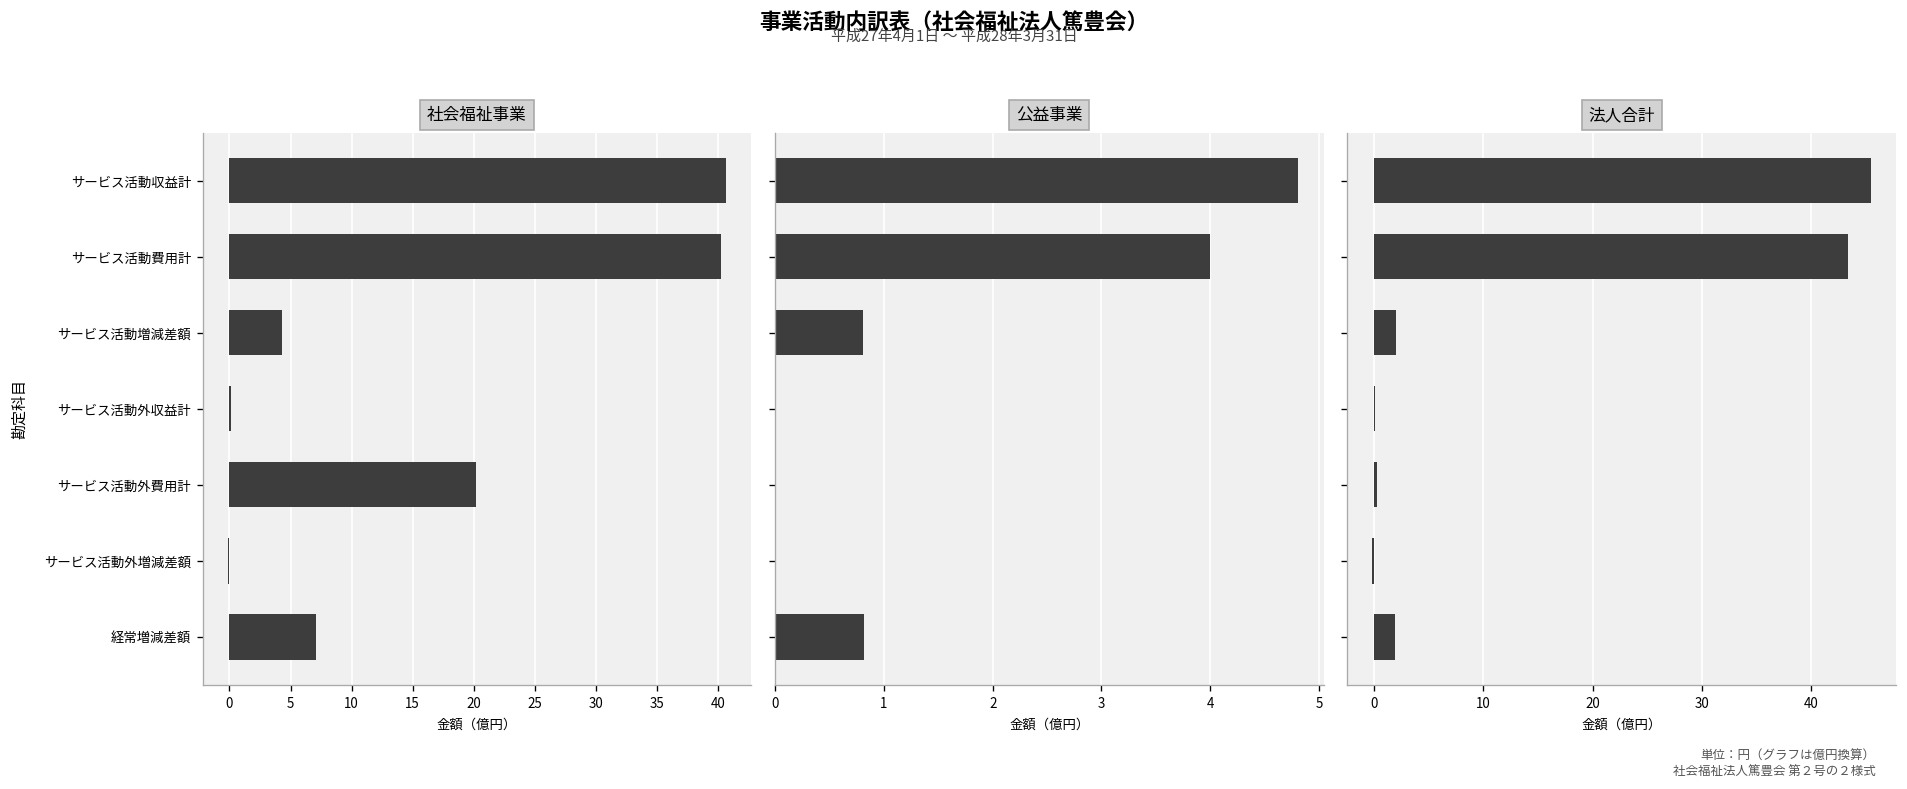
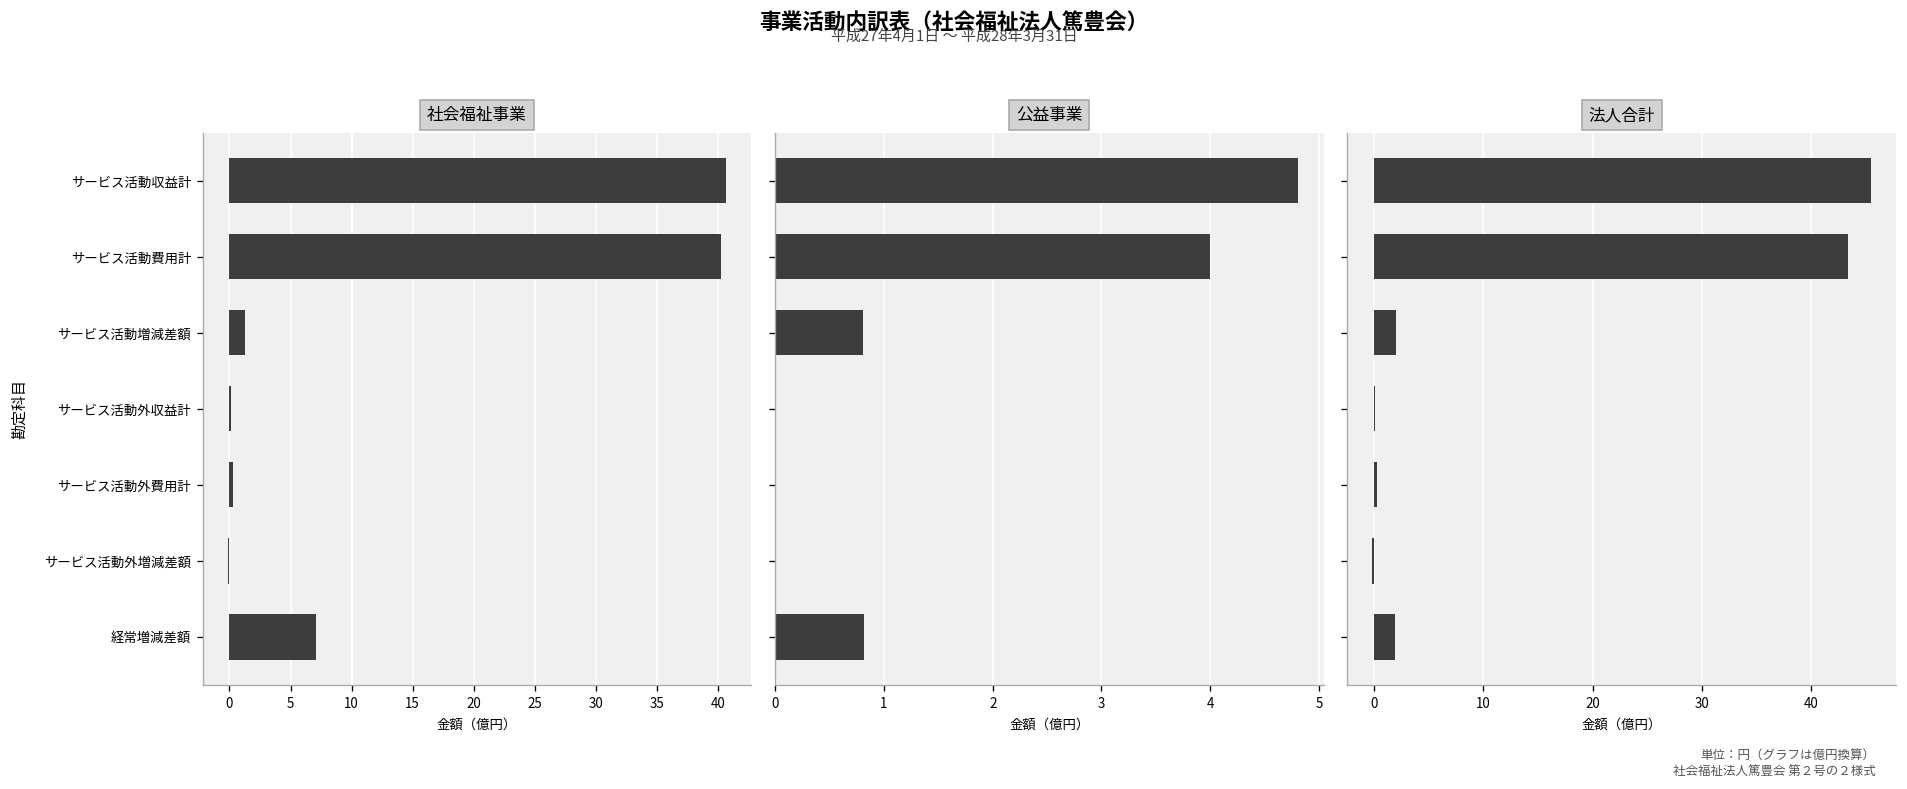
  {
    "社会福祉事業": {
      "サービス活動収益計": 40.7,
      "サービス活動費用計": 40.2,
-     "サービス活動増減差額": 4.3,
-     "サービス活動外費用計": 20.2,
+     "サービス活動増減差額": 1.3,
+     "サービス活動外費用計": 0.3,
      "経常増減差額": 7.1
    }
  }
